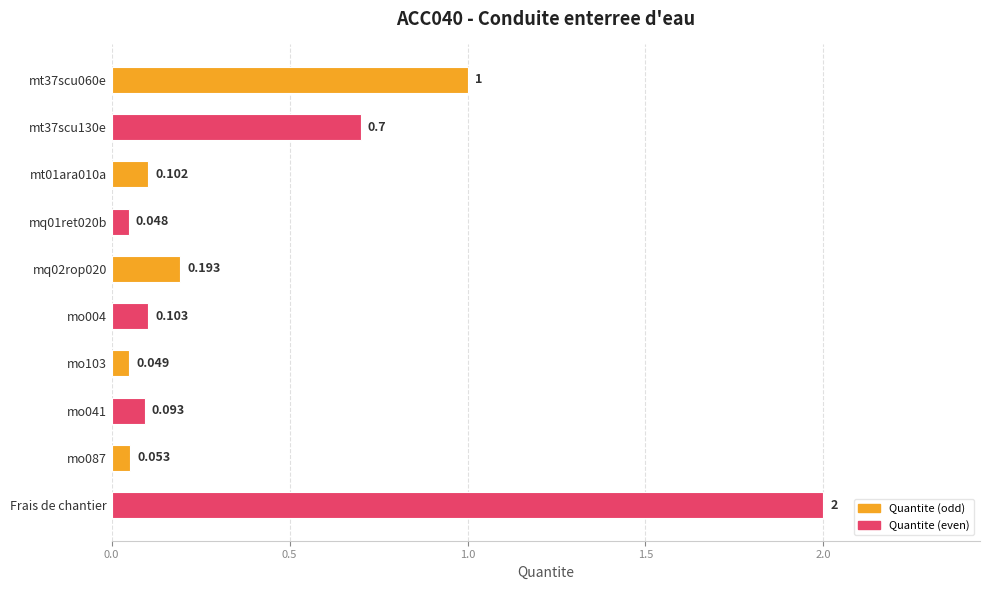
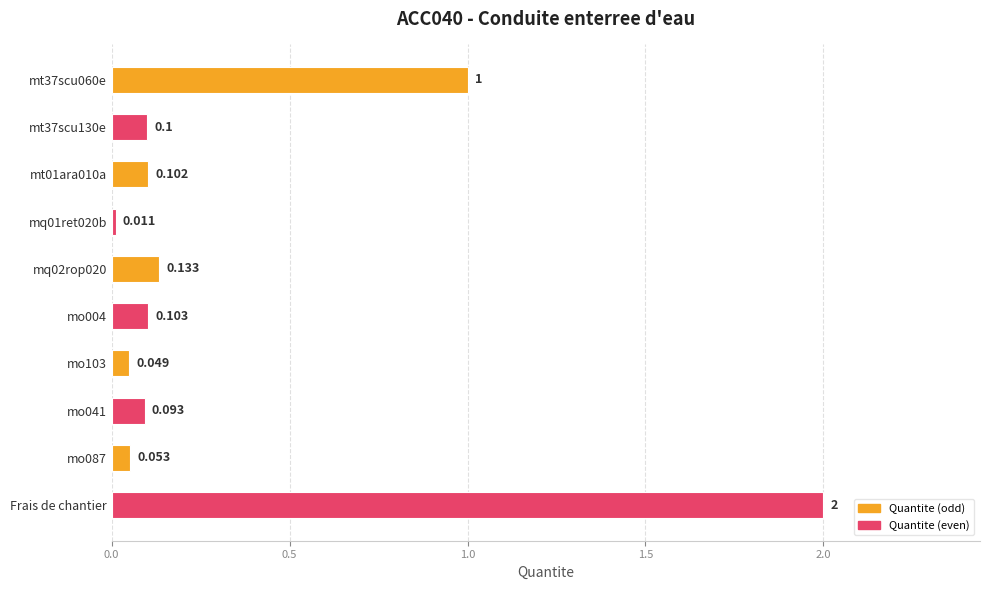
  {
    "mt37scu060e": 1,
-   "mt37scu130e": 0.7,
+   "mt37scu130e": 0.1,
    "mt01ara010a": 0.102,
-   "mq01ret020b": 0.048,
-   "mq02rop020": 0.193,
+   "mq01ret020b": 0.011,
+   "mq02rop020": 0.133,
    "mo004": 0.103,
    "mo103": 0.049,
    "mo041": 0.093,
    "mo087": 0.053,
    "Frais de chantier": 2
  }
